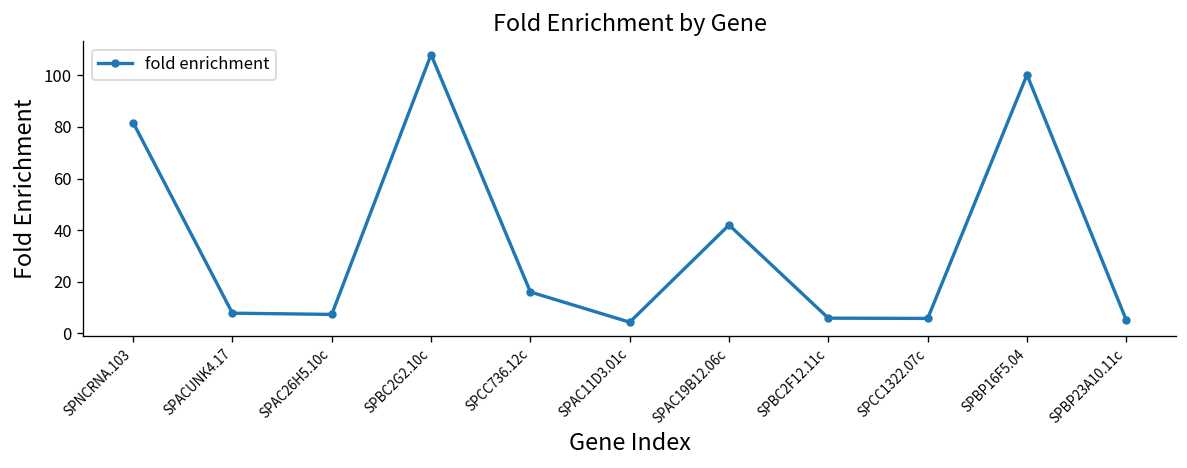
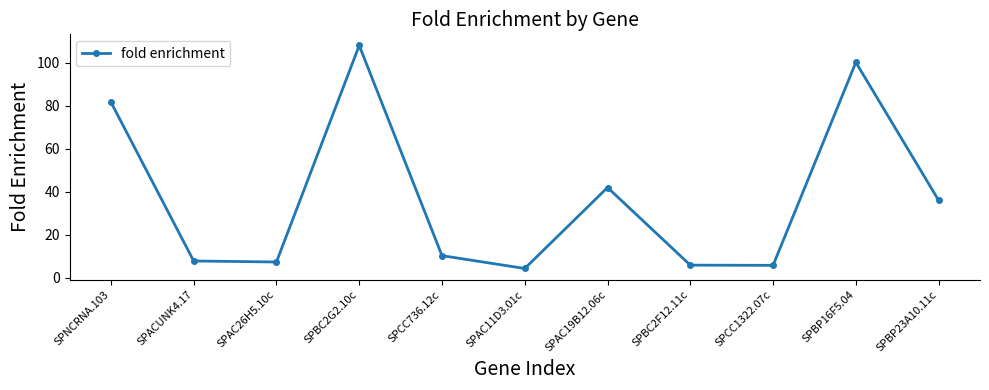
  {
    "SPNCRNA.103": 82,
    "SPACUNK4.17": 8,
    "SPAC26H5.10c": 7,
    "SPBC2G2.10c": 108,
-   "SPCC736.12c": 16,
+   "SPCC736.12c": 10,
    "SPAC11D3.01c": 4,
    "SPAC19B12.06c": 42,
    "SPBC2F12.11c": 6,
    "SPCC1322.07c": 6,
    "SPBP16F5.04": 100,
-   "SPBP23A10.11c": 5
+   "SPBP23A10.11c": 36
  }
